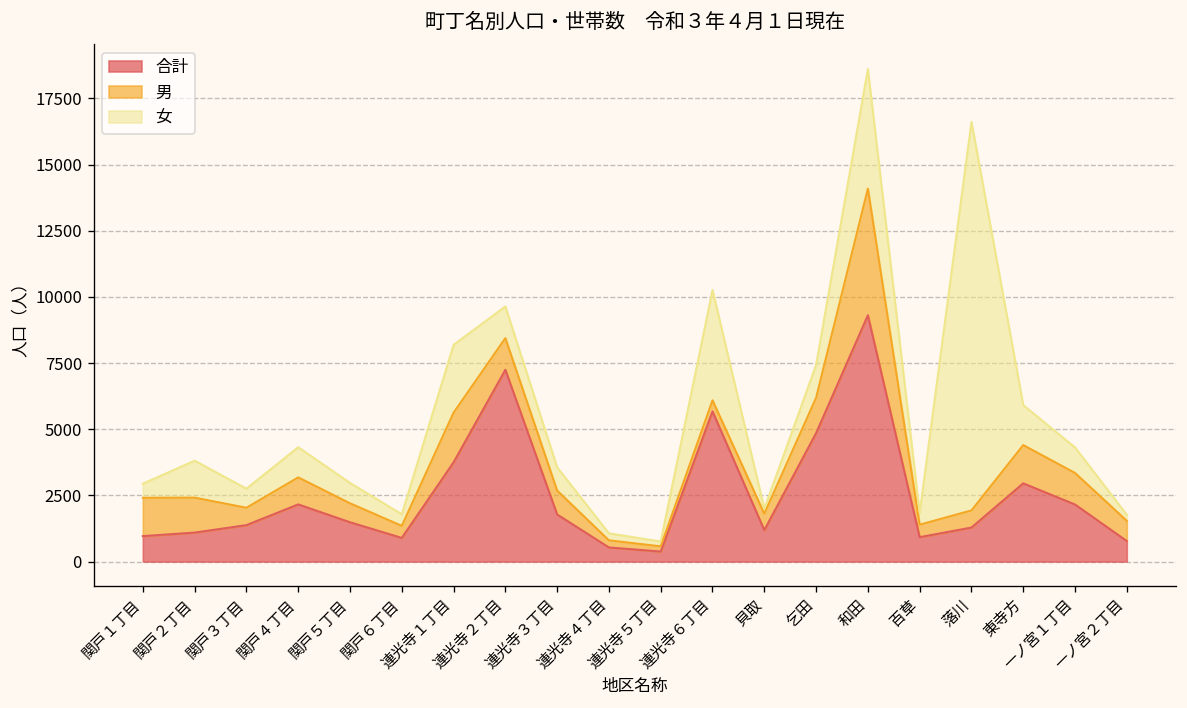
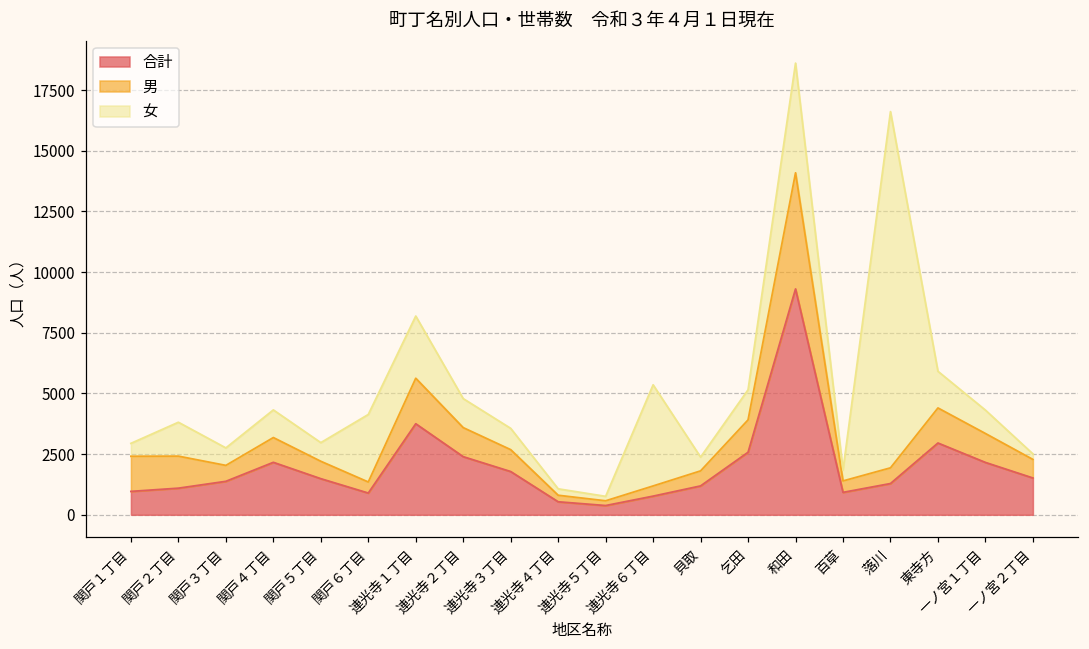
  {
    "合計": {
      "関戸１丁目": 1000,
      "関戸２丁目": 1100,
      "関戸３丁目": 1400,
      "関戸４丁目": 2200,
      "関戸５丁目": 1500,
      "関戸６丁目": 900,
      "連光寺１丁目": 3800,
-     "連光寺２丁目": 7200,
+     "連光寺２丁目": 2400,
      "連光寺３丁目": 1800,
      "連光寺４丁目": 500,
      "連光寺５丁目": 400,
-     "連光寺６丁目": 5700,
+     "連光寺６丁目": 800,
      "貝取": 1200,
-     "乞田": 4900,
+     "乞田": 2600,
      "和田": 9300,
      "百草": 900,
      "落川": 1300,
      "東寺方": 3000,
      "一ノ宮１丁目": 2200,
-     "一ノ宮２丁目": 800
+     "一ノ宮２丁目": 1500
    },
    "男": {
      "関戸１丁目": 1400,
      "関戸２丁目": 1300,
      "関戸３丁目": 700,
      "関戸４丁目": 1000,
      "関戸５丁目": 700,
      "関戸６丁目": 500,
      "連光寺１丁目": 1900,
      "連光寺２丁目": 1200,
      "連光寺３丁目": 900,
      "連光寺４丁目": 300,
      "連光寺５丁目": 200,
      "連光寺６丁目": 400,
      "貝取": 600,
      "乞田": 1300,
      "和田": 4800,
      "百草": 500,
      "落川": 600,
      "東寺方": 1400,
      "一ノ宮１丁目": 1200,
      "一ノ宮２丁目": 800
    },
    "女": {
      "関戸１丁目": 500,
      "関戸２丁目": 1400,
      "関戸３丁目": 700,
      "関戸４丁目": 1100,
      "関戸５丁目": 800,
-     "関戸６丁目": 400,
+     "関戸６丁目": 2800,
      "連光寺１丁目": 2600,
      "連光寺２丁目": 1200,
      "連光寺３丁目": 900,
      "連光寺４丁目": 300,
      "連光寺５丁目": 200,
      "連光寺６丁目": 4200,
-     "貝取": 200,
+     "貝取": 600,
      "乞田": 1200,
      "和田": 4500,
      "百草": 500,
      "落川": 14700,
      "東寺方": 1500,
      "一ノ宮１丁目": 1000,
      "一ノ宮２丁目": 200
    }
  }
